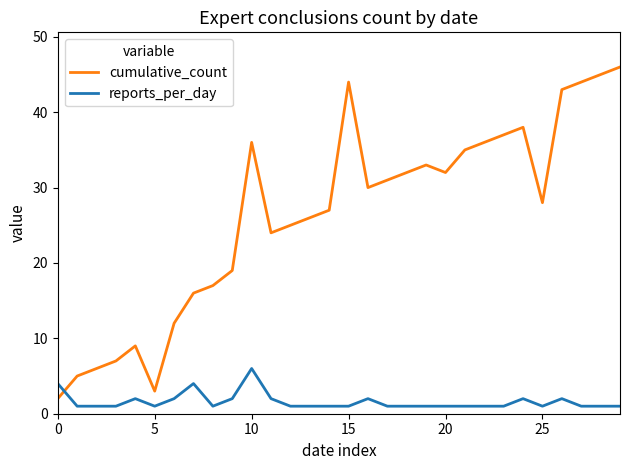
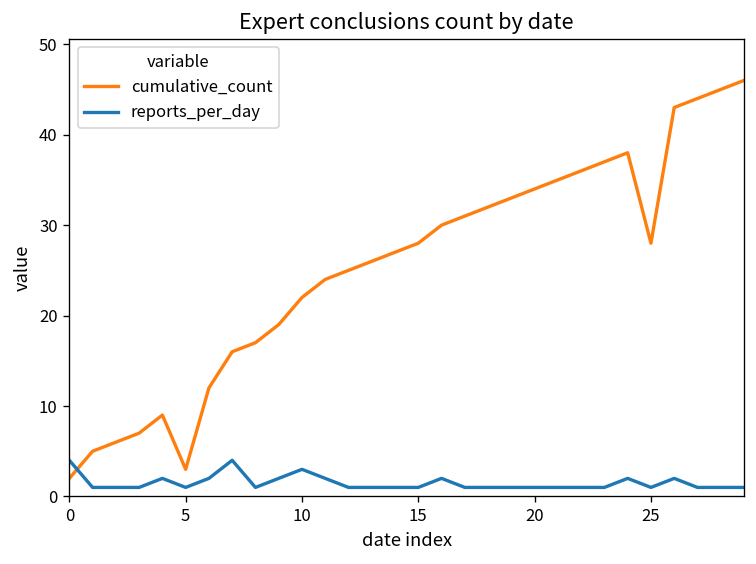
  {
    "cumulative_count": {
      "0": 2,
      "5": 3,
-     "10": 36,
-     "15": 44,
-     "20": 32,
+     "10": 22,
+     "15": 28,
+     "20": 34,
      "25": 28
    },
    "reports_per_day": {
      "0": 4,
      "5": 1,
-     "10": 6,
+     "10": 3,
      "15": 1,
      "20": 1,
      "25": 1
    }
  }
